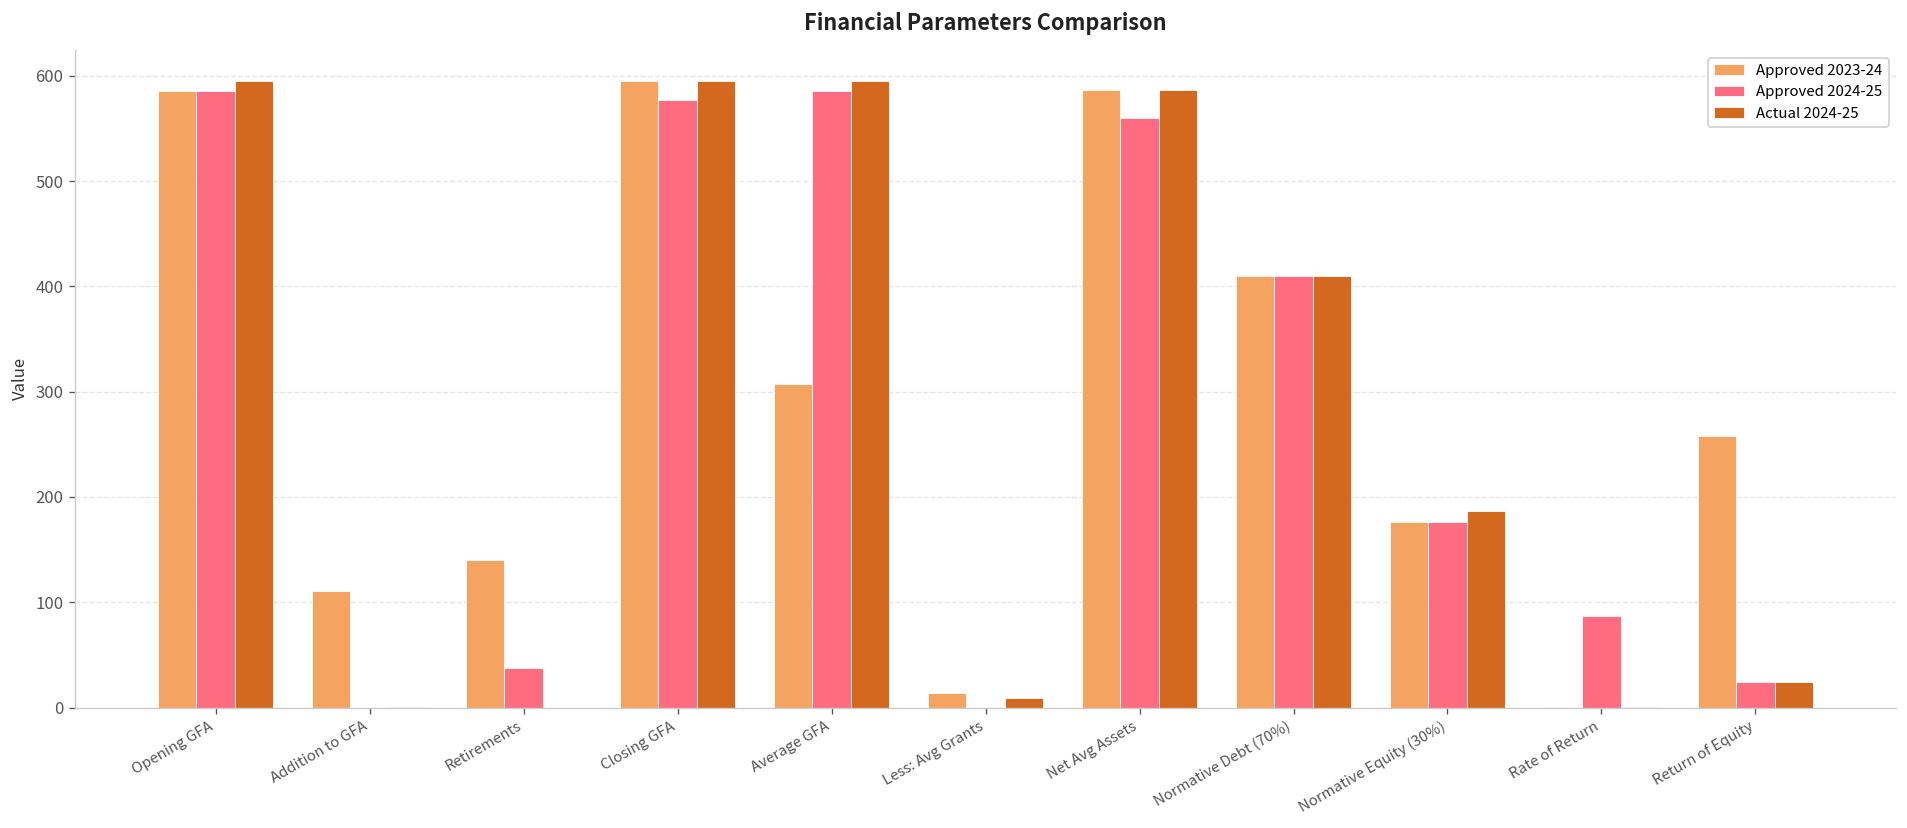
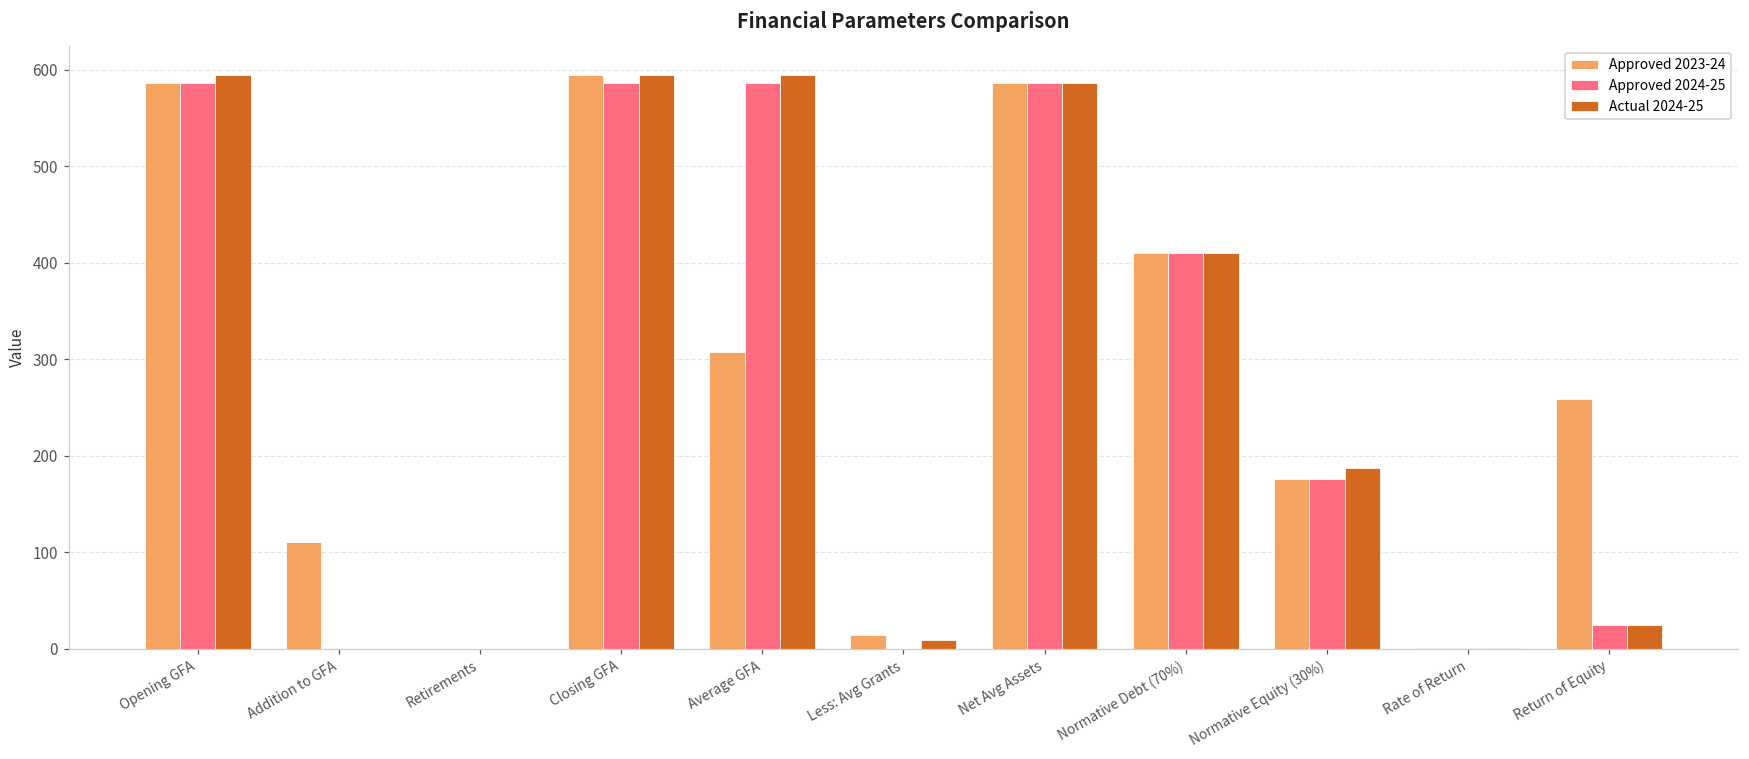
  {
    "Approved 2023-24": {
      "Opening GFA": 590,
      "Addition to GFA": 110,
-     "Retirements": 140,
+     "Retirements": 0,
      "Closing GFA": 590,
      "Average GFA": 310,
      "Less: Avg Grants": 10,
      "Net Avg Assets": 590,
      "Normative Debt (70%)": 410,
      "Normative Equity (30%)": 180,
      "Return of Equity": 260
    },
    "Approved 2024-25": {
      "Opening GFA": 590,
      "Addition to GFA": 0,
-     "Retirements": 40,
-     "Closing GFA": 580,
+     "Retirements": 0,
+     "Closing GFA": 590,
      "Average GFA": 590,
      "Less: Avg Grants": 0,
-     "Net Avg Assets": 560,
+     "Net Avg Assets": 590,
      "Normative Debt (70%)": 410,
      "Normative Equity (30%)": 180,
-     "Rate of Return": 90,
+     "Rate of Return": 0,
      "Return of Equity": 20
    },
    "Actual 2024-25": {
      "Opening GFA": 590,
      "Retirements": 0,
      "Closing GFA": 590,
      "Average GFA": 590,
      "Less: Avg Grants": 10,
      "Net Avg Assets": 590,
      "Normative Debt (70%)": 410,
      "Normative Equity (30%)": 190,
      "Return of Equity": 20
    }
  }
